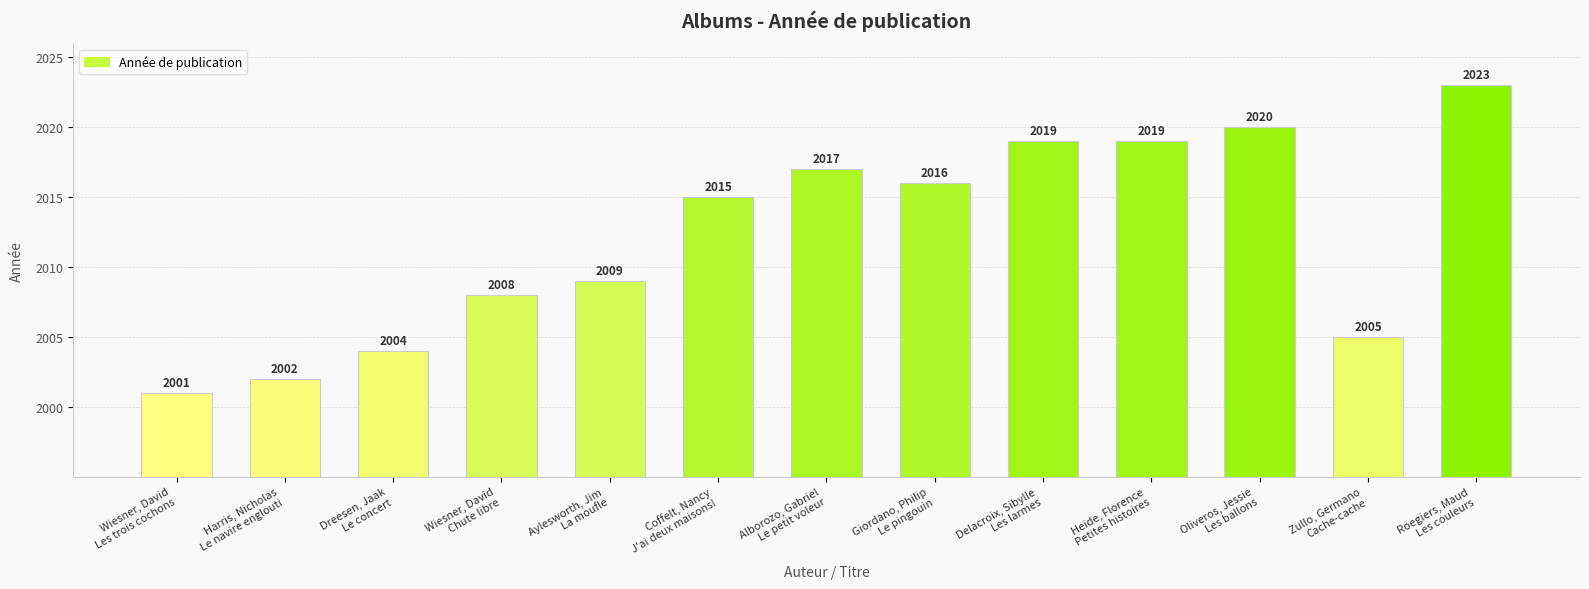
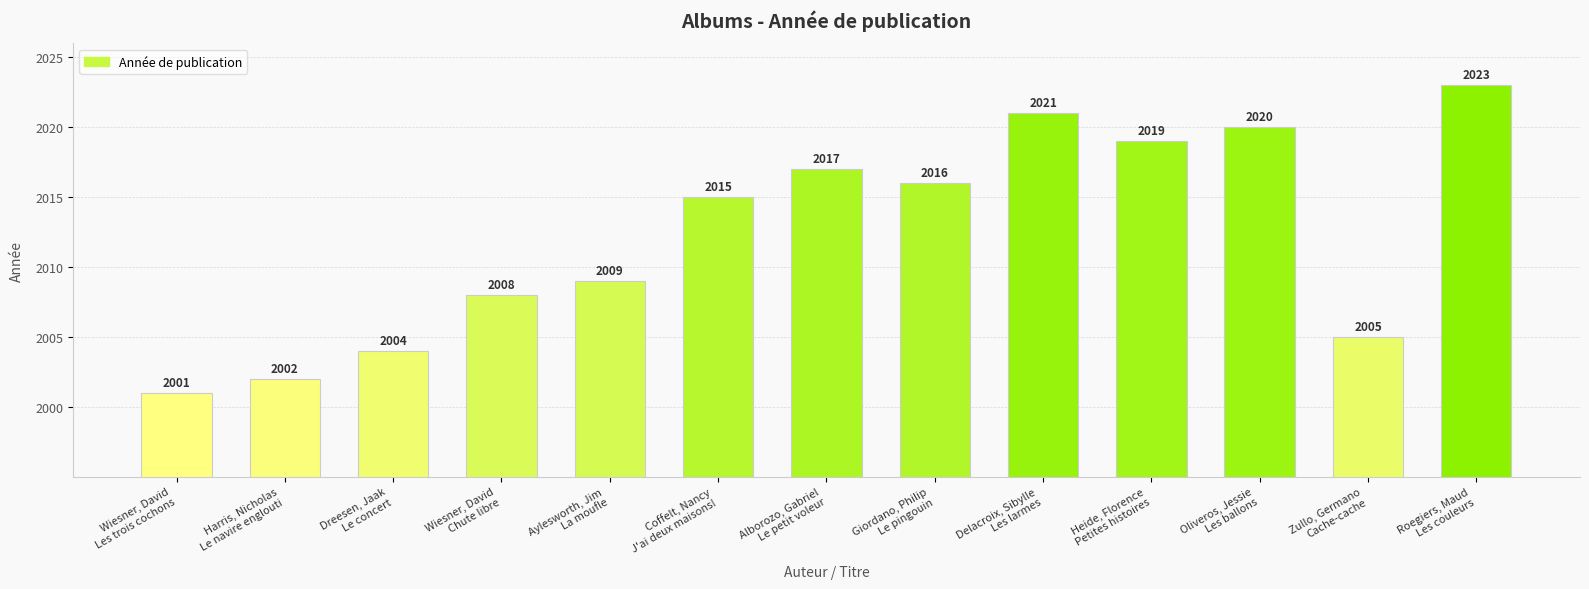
  {
    "Wiesner, David Les trois cochons": 2001,
    "Harris, Nicholas Le navire englouti": 2002,
    "Dreesen, Jaak Le concert": 2004,
    "Wiesner, David Chute libre": 2008,
    "Aylesworth, Jim La moufle": 2009,
    "Coffelt, Nancy J'ai deux maisons!": 2015,
    "Alborozo, Gabriel Le petit voleur": 2017,
    "Giordano, Philip Le pingouin": 2016,
-   "Delacroix, Sibylle Les larmes": 2019,
+   "Delacroix, Sibylle Les larmes": 2021,
    "Heide, Florence Petites histoires": 2019,
    "Oliveros, Jessie Les ballons": 2020,
    "Zullo, Germano Cache-cache": 2005,
    "Roegiers, Maud Les couleurs": 2023
  }
